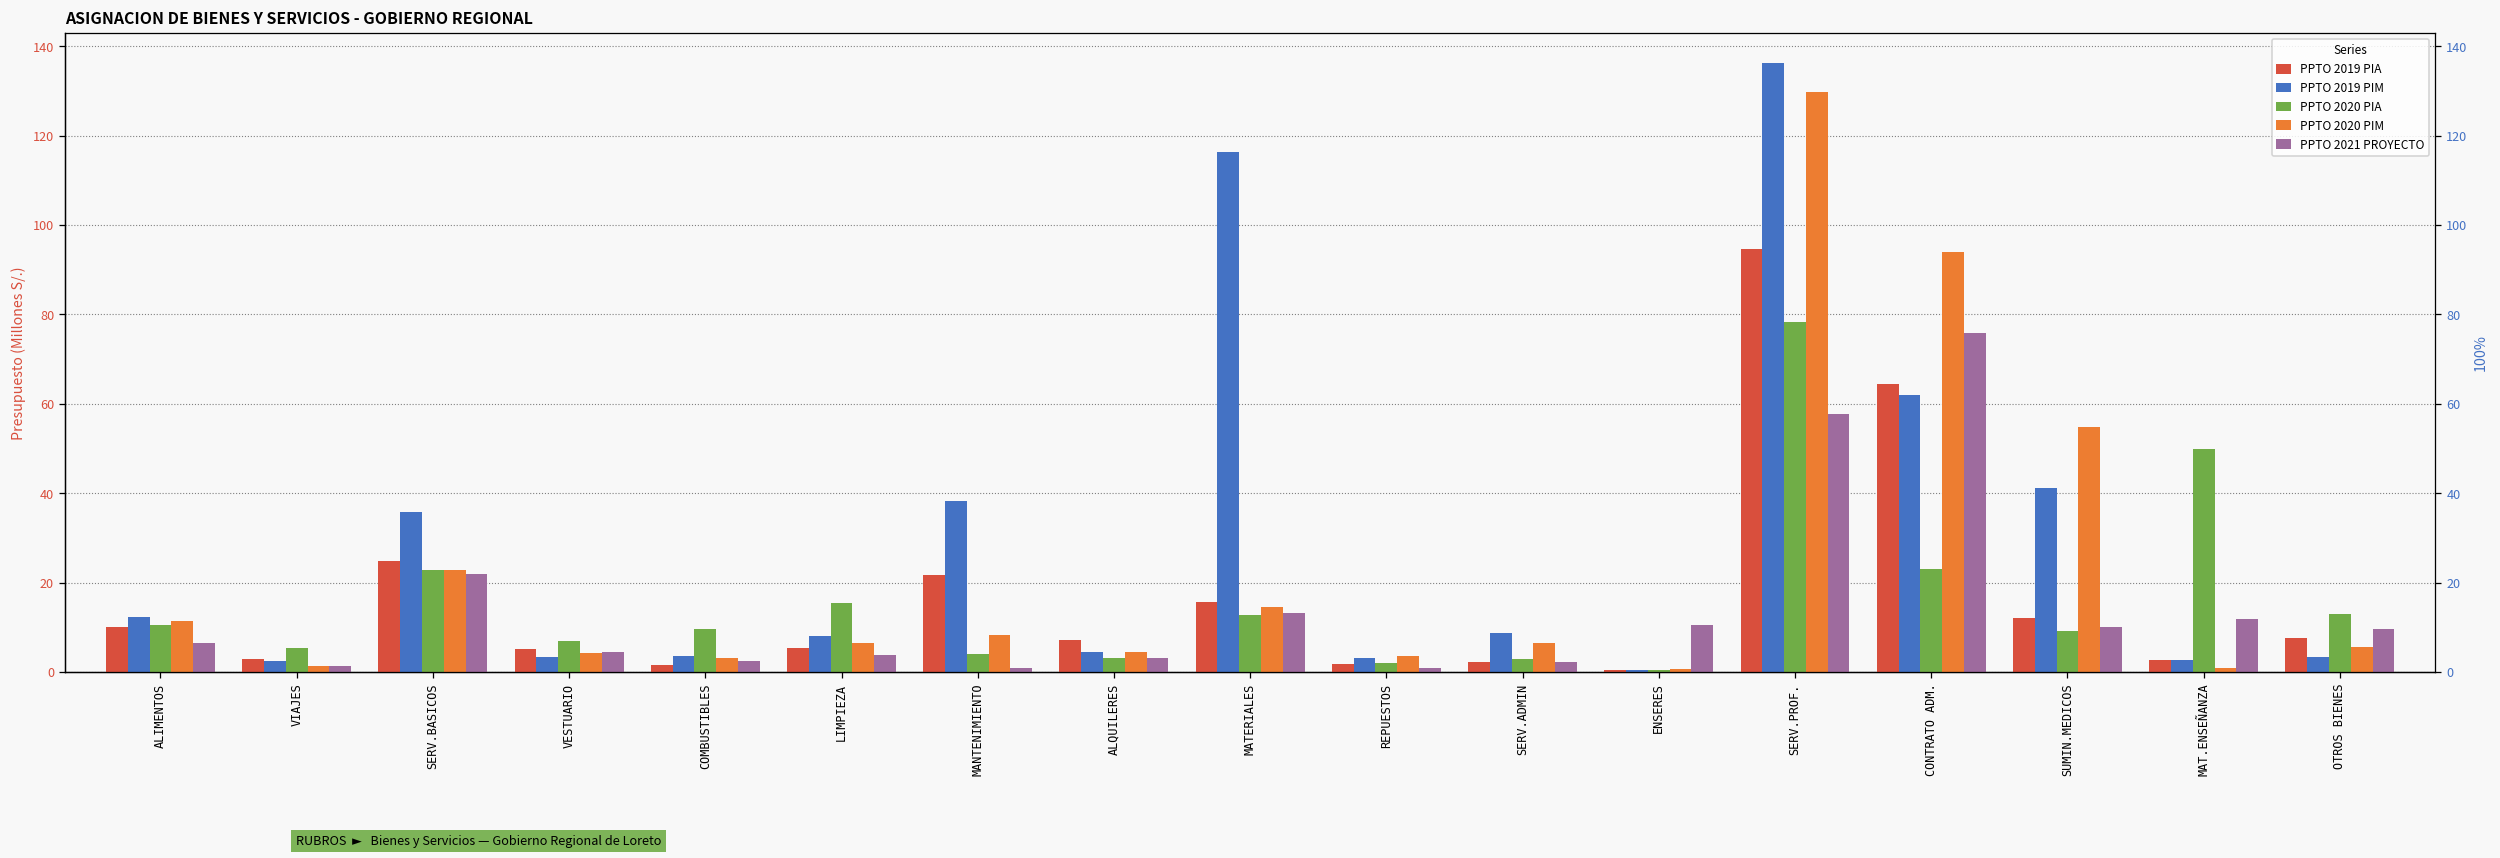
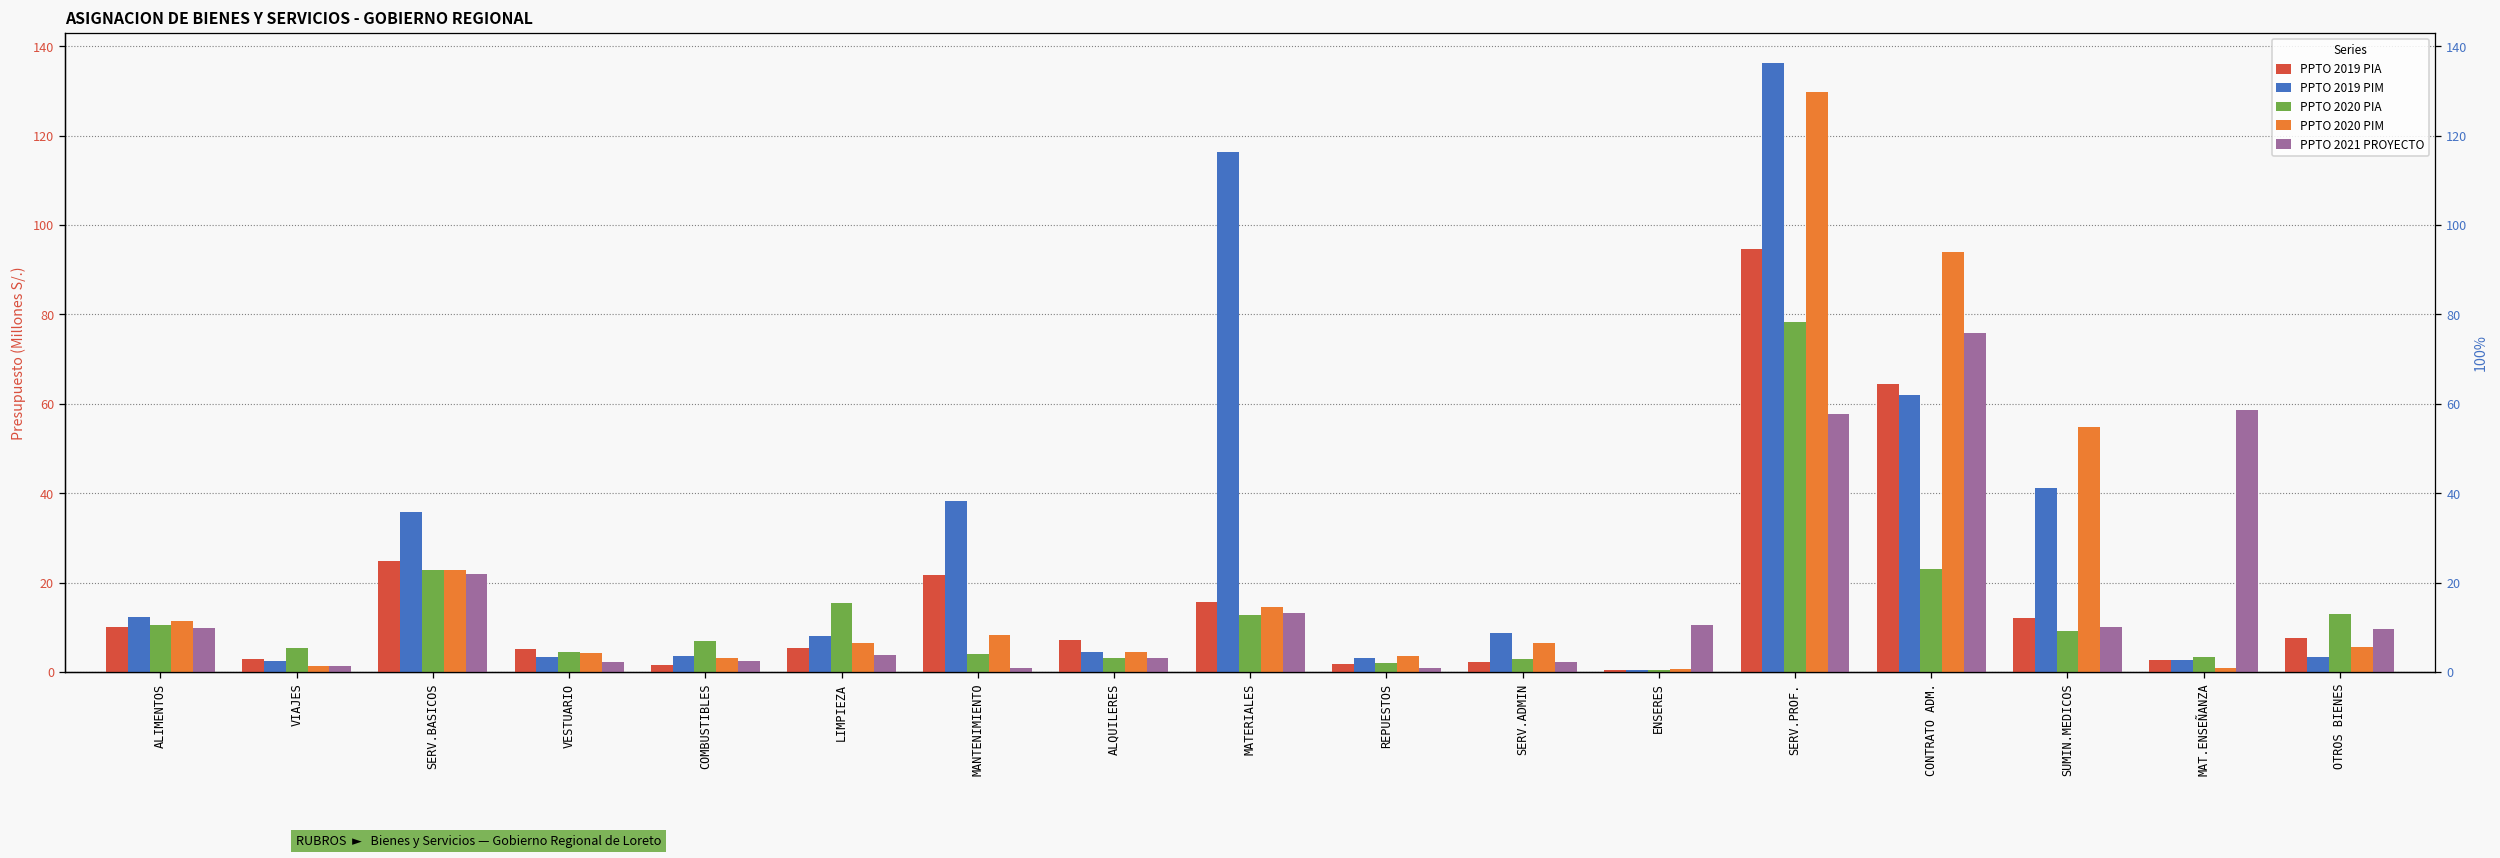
  {
    "PPTO 2019 PIM": {
      "ALIMENTOS": 12,
      "VIAJES": 3,
      "SERV.BASICOS": 36,
      "VESTUARIO": 3,
      "COMBUSTIBLES": 4,
      "LIMPIEZA": 8,
      "MANTENIMIENTO": 38,
      "ALQUILERES": 4,
      "MATERIALES": 116,
      "REPUESTOS": 3,
      "SERV.ADMIN": 9,
      "SERV.PROF.": 136,
      "CONTRATO ADM.": 62,
      "SUMIN.MEDICOS": 41,
      "MAT.ENSEÑANZA": 3,
      "OTROS BIENES": 3
    },
    "PPTO 2020 PIA": {
      "ALIMENTOS": 11,
      "VIAJES": 5,
      "SERV.BASICOS": 23,
-     "VESTUARIO": 7,
-     "COMBUSTIBLES": 10,
+     "VESTUARIO": 4,
+     "COMBUSTIBLES": 7,
      "LIMPIEZA": 16,
      "MANTENIMIENTO": 4,
      "ALQUILERES": 3,
      "MATERIALES": 13,
      "REPUESTOS": 2,
      "SERV.ADMIN": 3,
      "SERV.PROF.": 78,
      "CONTRATO ADM.": 23,
      "SUMIN.MEDICOS": 9,
-     "MAT.ENSEÑANZA": 50,
+     "MAT.ENSEÑANZA": 3,
      "OTROS BIENES": 13
    },
    "PPTO 2021 PROYECTO": {
-     "ALIMENTOS": 6,
+     "ALIMENTOS": 10,
      "VIAJES": 1,
      "SERV.BASICOS": 22,
-     "VESTUARIO": 4,
+     "VESTUARIO": 2,
      "COMBUSTIBLES": 2,
      "LIMPIEZA": 4,
      "MANTENIMIENTO": 1,
      "ALQUILERES": 3,
      "MATERIALES": 13,
      "REPUESTOS": 1,
      "SERV.ADMIN": 2,
      "ENSERES": 11,
      "SERV.PROF.": 58,
      "CONTRATO ADM.": 76,
      "SUMIN.MEDICOS": 10,
-     "MAT.ENSEÑANZA": 12,
+     "MAT.ENSEÑANZA": 59,
      "OTROS BIENES": 10
    }
  }
